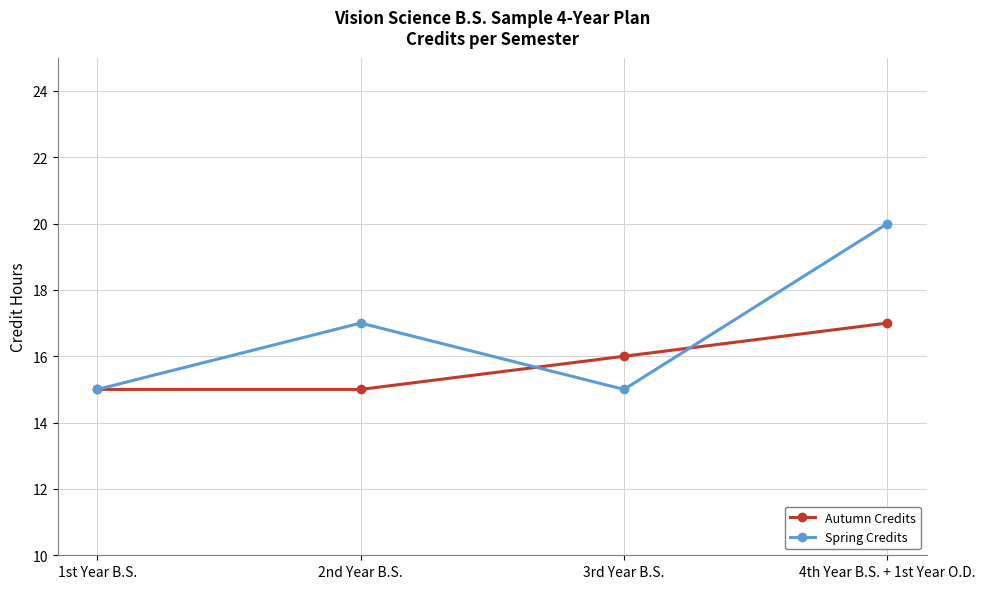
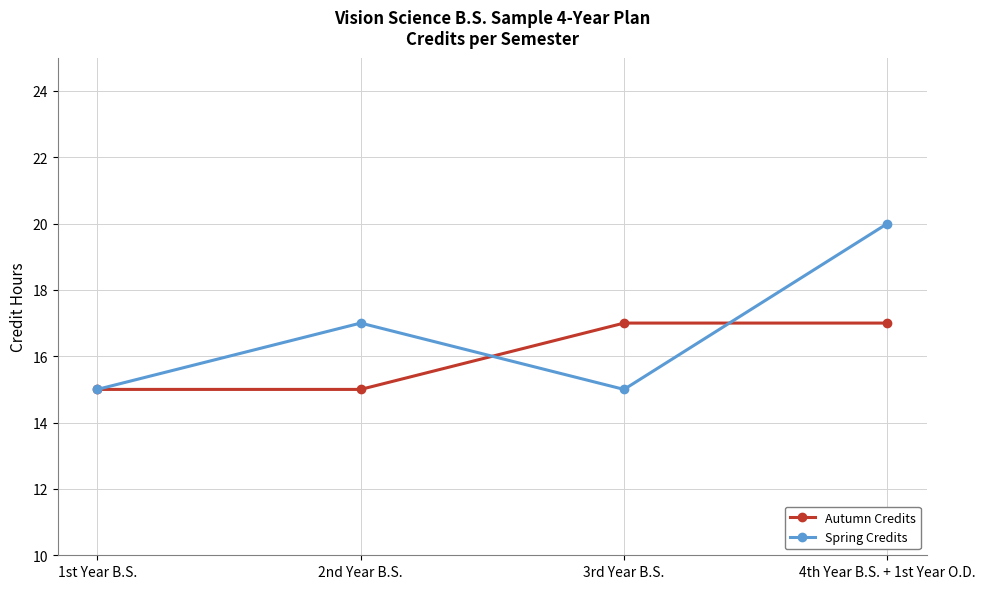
  {
    "Autumn Credits": {
      "2nd Year B.S.": 15,
-     "3rd Year B.S.": 16,
+     "3rd Year B.S.": 17,
      "4th Year B.S. + 1st Year O.D.": 17
    },
    "Spring Credits": {
      "2nd Year B.S.": 17,
      "3rd Year B.S.": 15,
      "4th Year B.S. + 1st Year O.D.": 20
    }
  }
